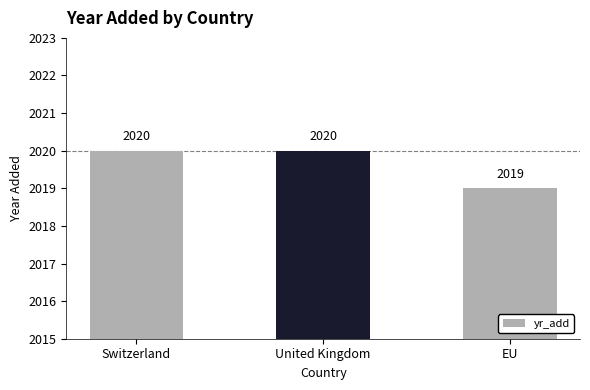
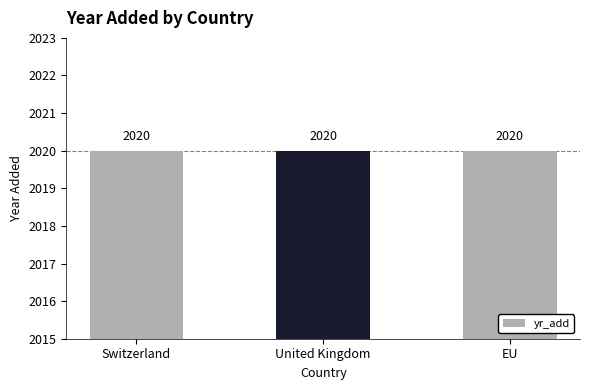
  {
    "Switzerland": 2020,
    "United Kingdom": 2020,
-   "EU": 2019
+   "EU": 2020
  }
